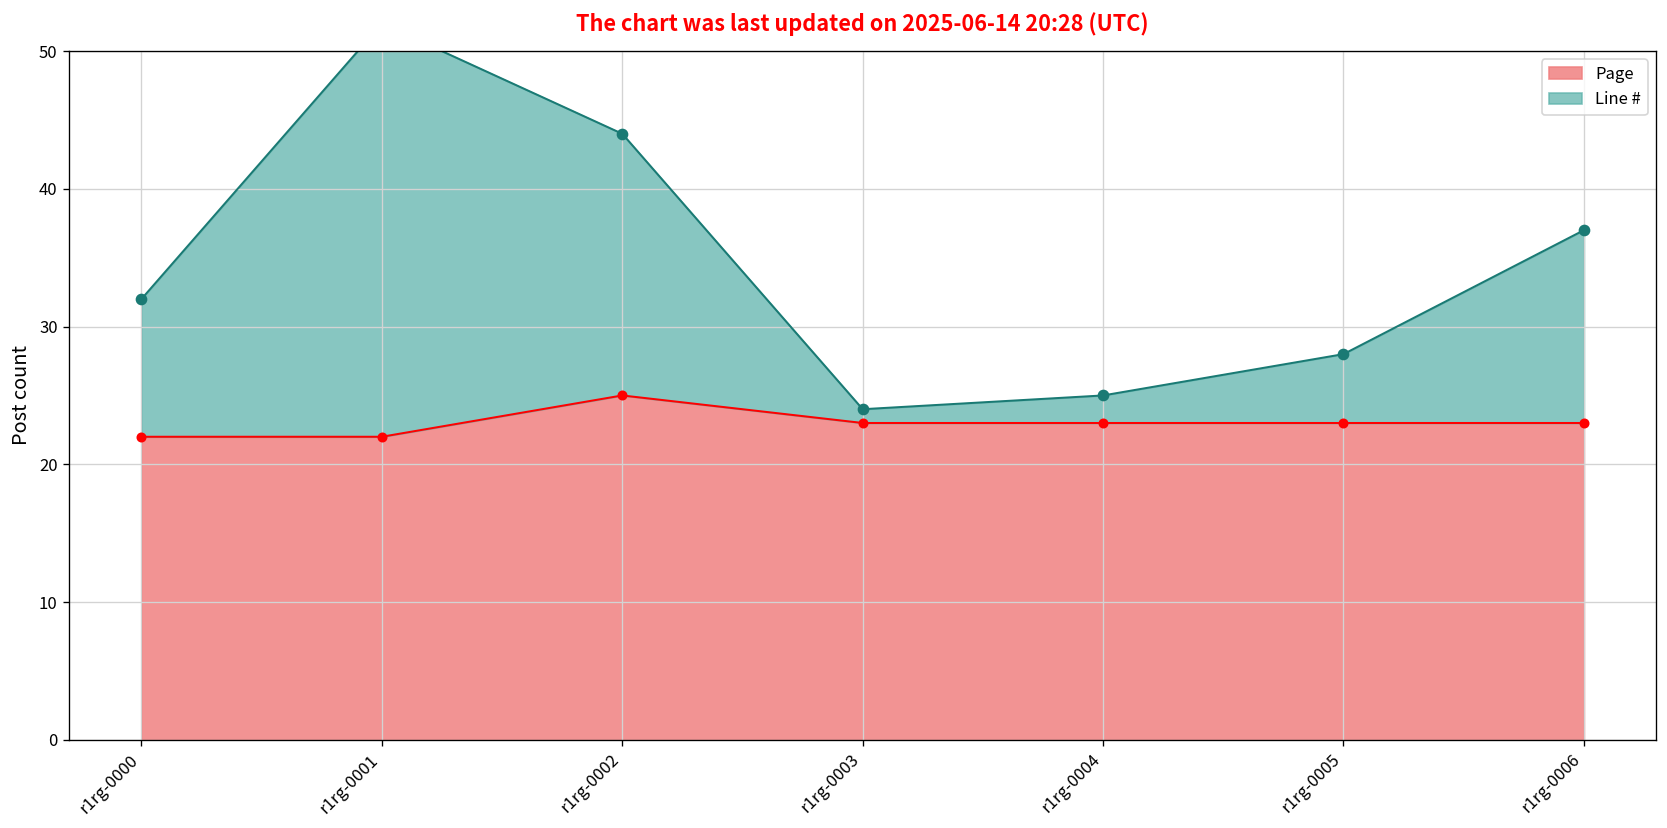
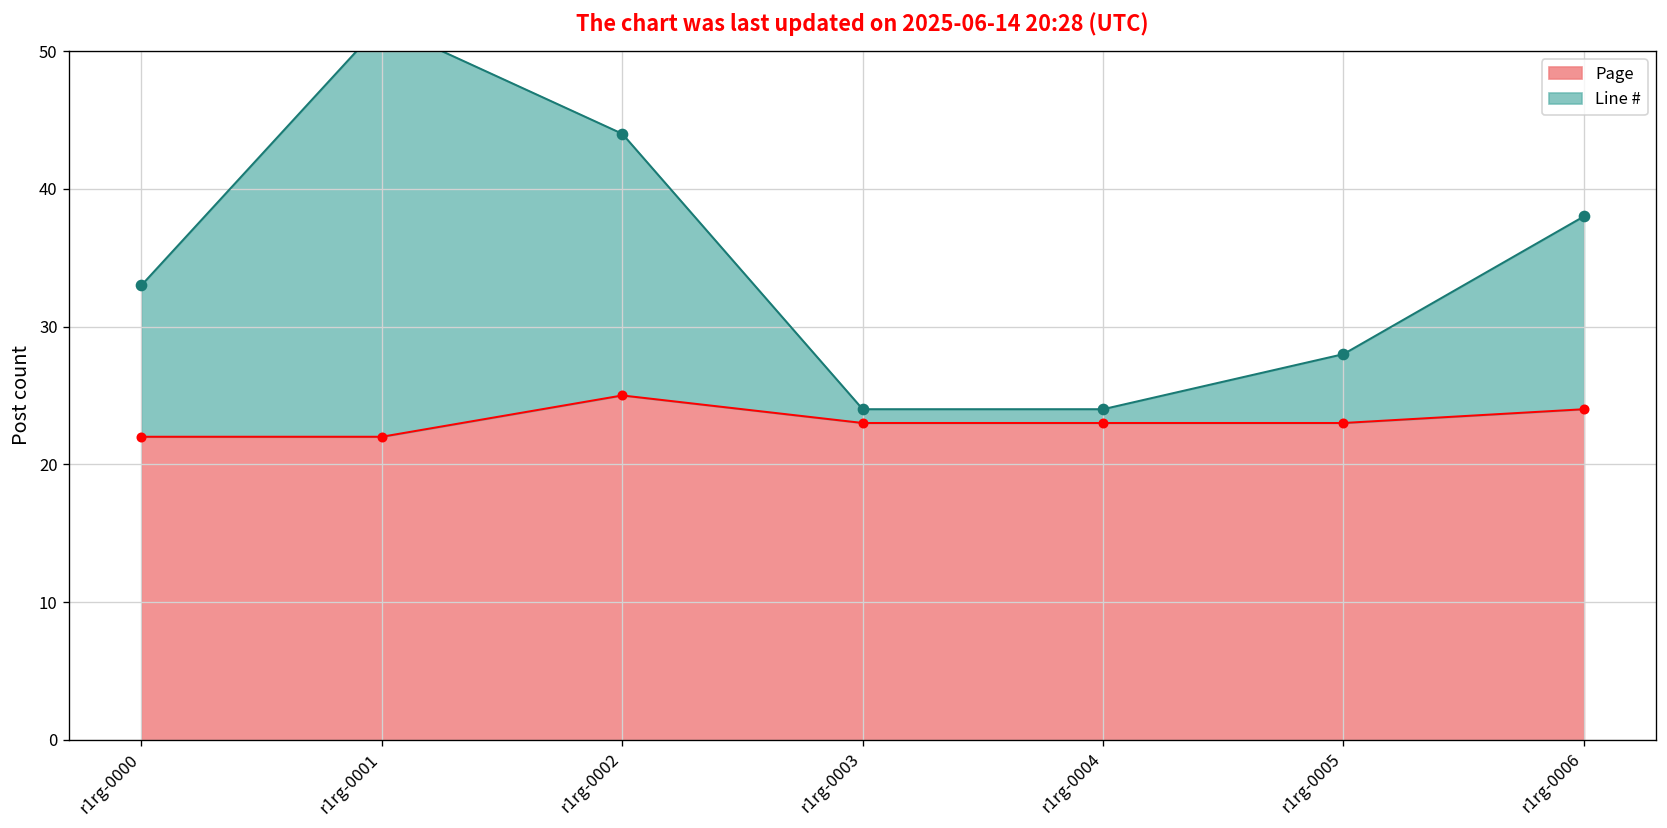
  {
    "Page": {
      "r1rg-0000": 22,
      "r1rg-0001": 22,
      "r1rg-0002": 25,
      "r1rg-0003": 23,
      "r1rg-0004": 23,
      "r1rg-0005": 23,
-     "r1rg-0006": 23
+     "r1rg-0006": 24
    },
    "Line #": {
-     "r1rg-0000": 10,
+     "r1rg-0000": 11,
      "r1rg-0002": 19,
      "r1rg-0003": 1,
-     "r1rg-0004": 2,
+     "r1rg-0004": 1,
      "r1rg-0005": 5,
      "r1rg-0006": 14
    }
  }
